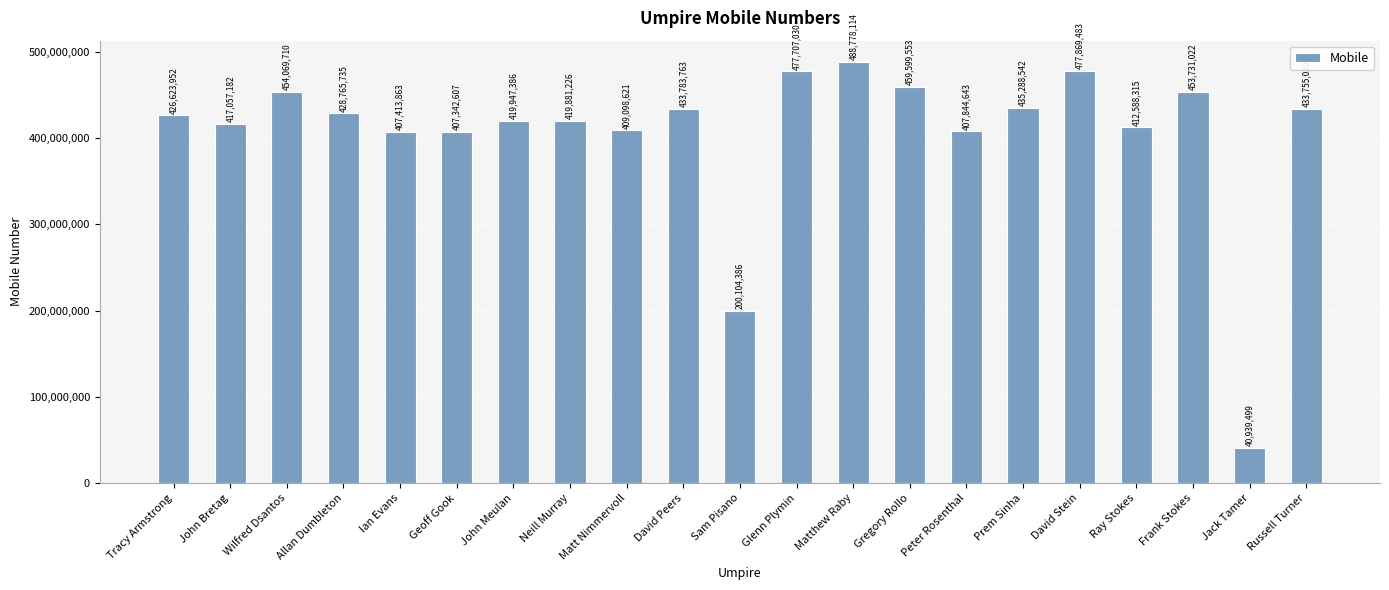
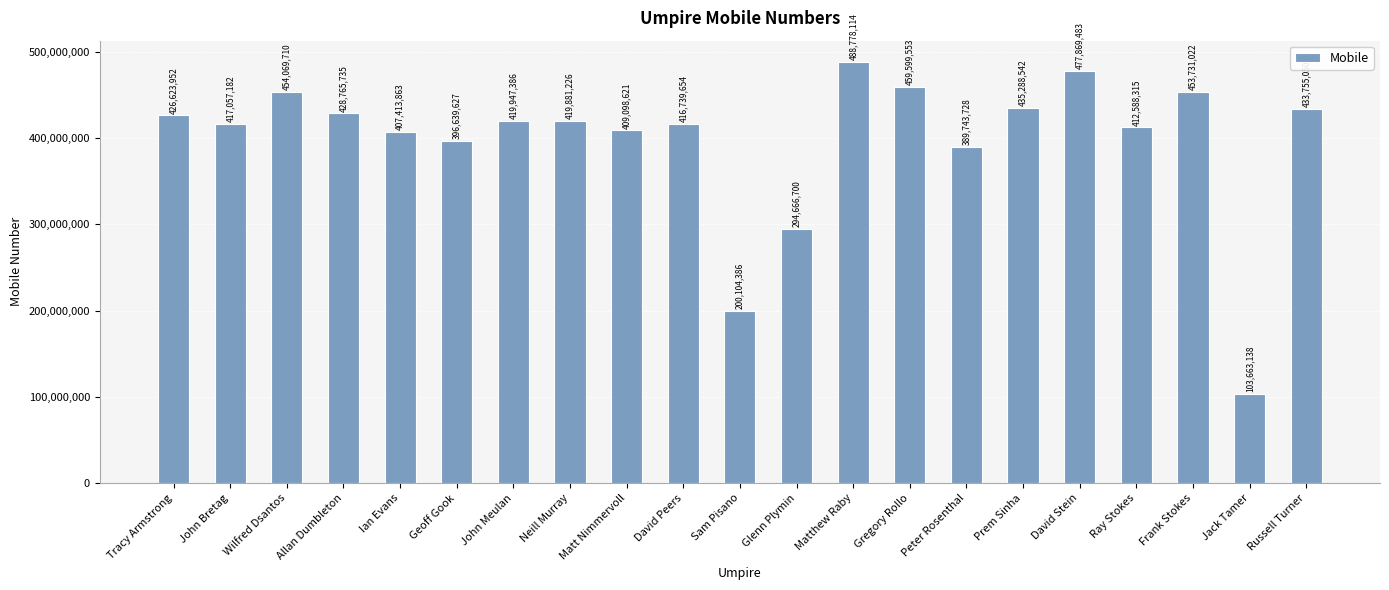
  {
    "Tracy Armstrong": "426,623,952",
    "John Bretag": "417,057,182",
    "Wilfred Dsantos": "454,069,710",
    "Allan Dumbleton": "428,765,735",
    "Ian Evans": "407,413,863",
-   "Geoff Gook": "407,342,607",
+   "Geoff Gook": "396,639,627",
    "John Meulan": "419,947,386",
    "Neill Murray": "419,881,226",
    "Matt Nimmervoll": "409,098,621",
-   "David Peers": "433,783,763",
+   "David Peers": "416,739,654",
    "Sam Pisano": "200,104,386",
-   "Glenn Plymin": "477,707,030",
+   "Glenn Plymin": "294,666,700",
    "Matthew Raby": "488,778,114",
    "Gregory Rollo": "459,599,553",
-   "Peter Rosenthal": "407,844,643",
+   "Peter Rosenthal": "389,743,728",
    "Prem Sinha": "435,288,542",
    "David Stein": "477,869,483",
    "Ray Stokes": "412,588,315",
    "Frank Stokes": "453,731,022",
-   "Jack Tamer": "40,939,499"
+   "Jack Tamer": "103,663,138"
  }
